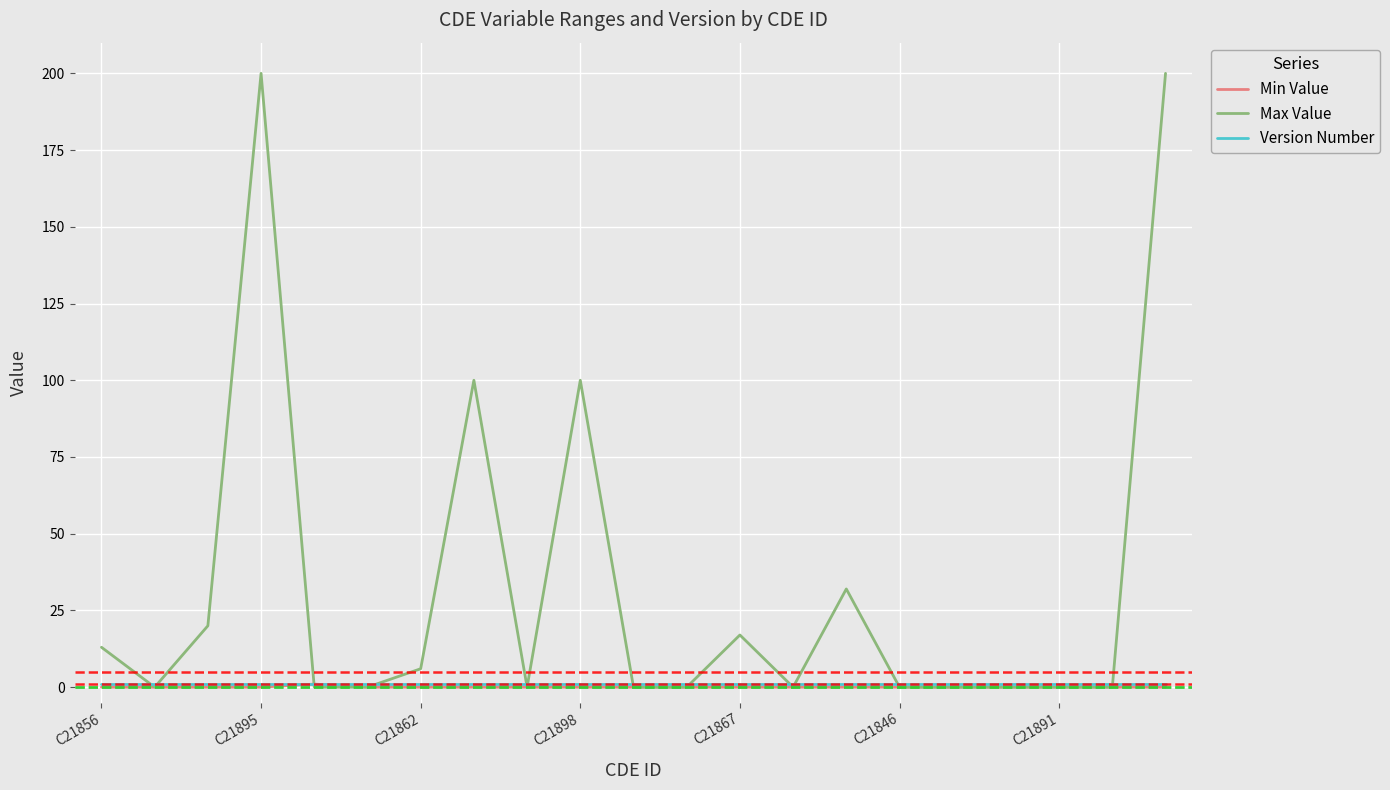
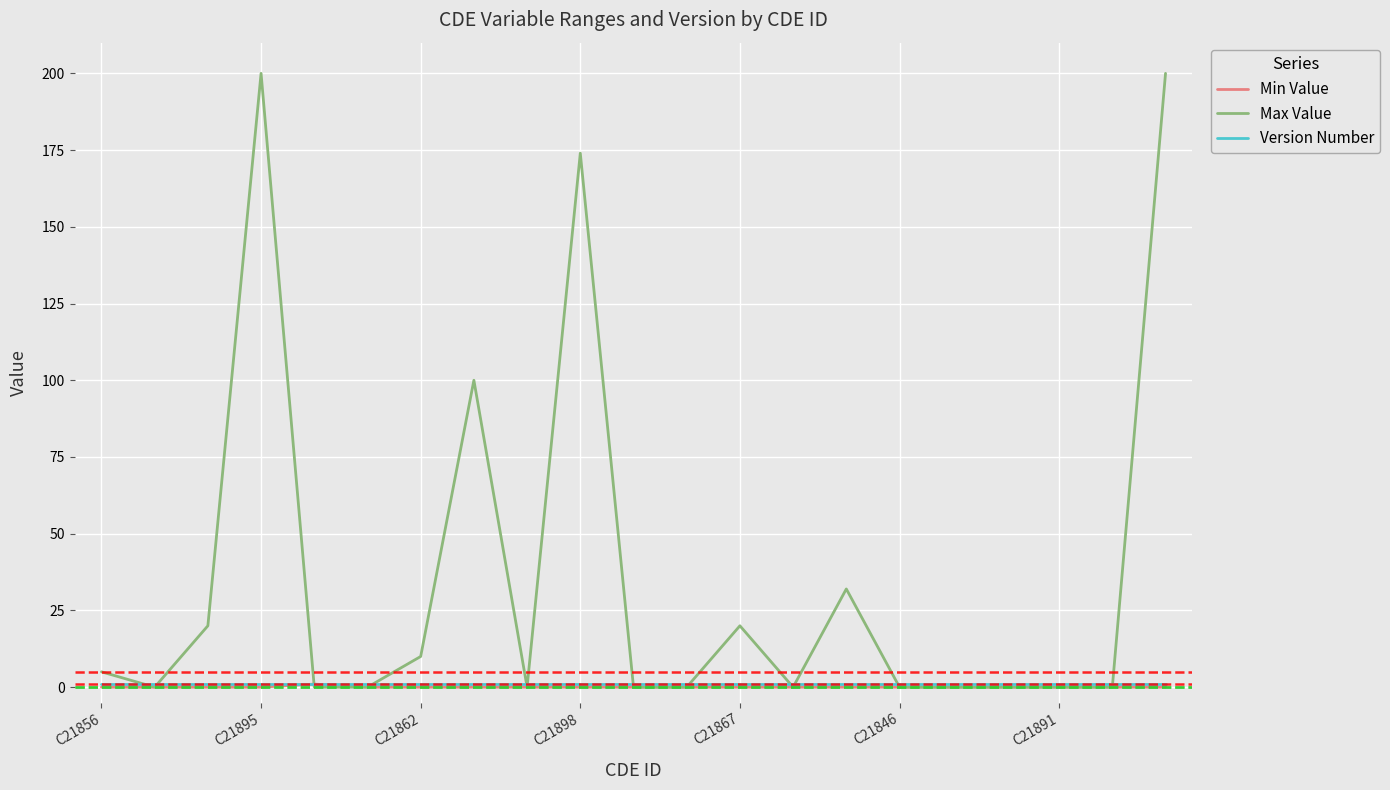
  {
    "Min Value": {
      "C21856": 0,
      "C21895": 0,
      "C21862": 0,
      "C21898": 0,
      "C21867": 0
    },
    "Max Value": {
-     "C21856": 13,
+     "C21856": 5,
      "C21895": 200,
-     "C21862": 6,
-     "C21898": 100,
-     "C21867": 17
+     "C21862": 10,
+     "C21898": 174,
+     "C21867": 20
    },
    "Version Number": {
      "C21856": 1,
      "C21895": 1,
      "C21862": 1,
      "C21898": 1,
      "C21867": 1,
      "C21846": 1,
      "C21891": 1
    }
  }
